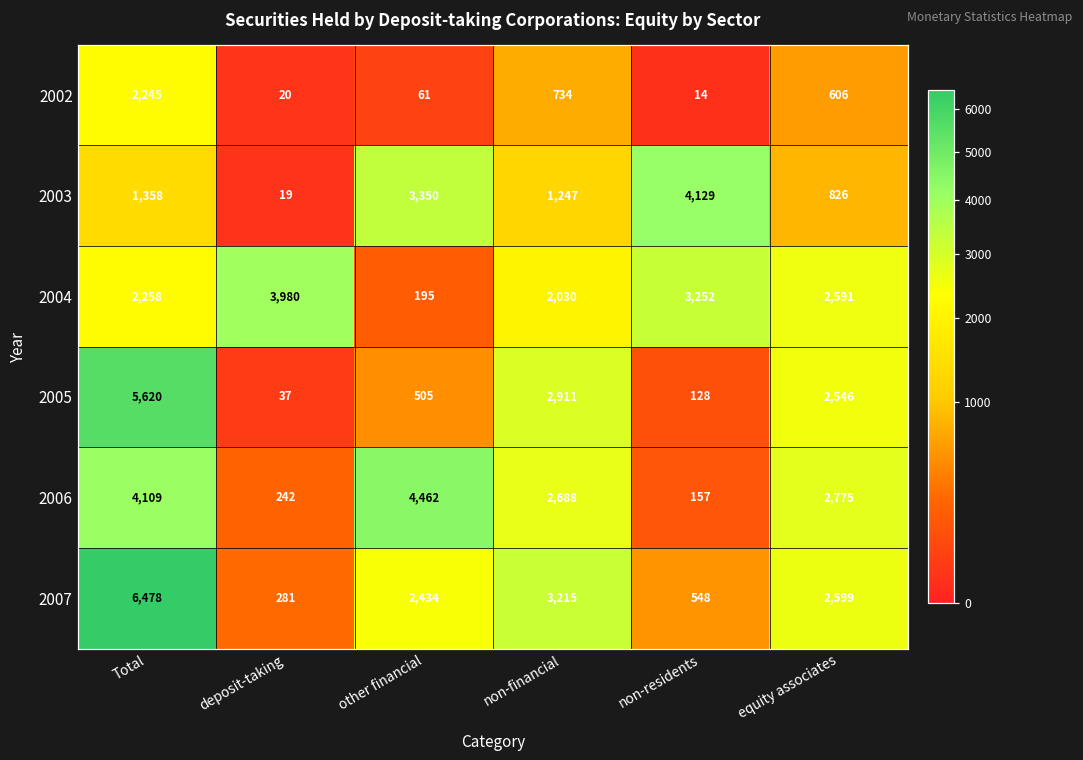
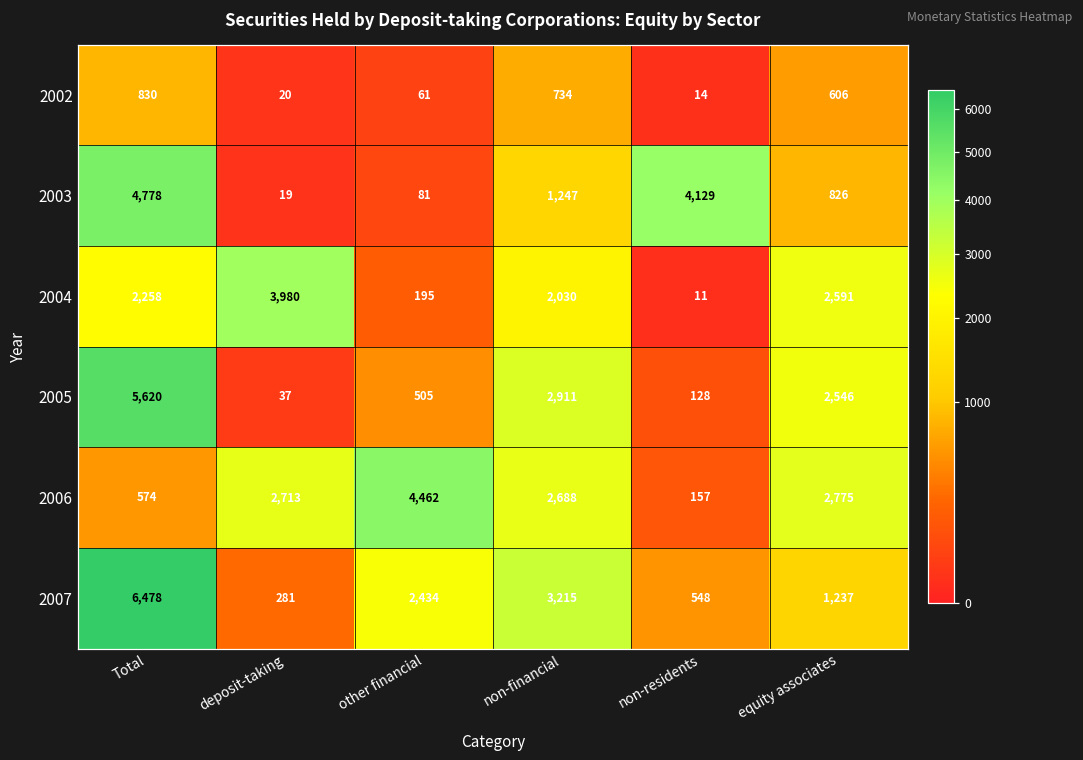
  {
    "2002": {
-     "Total": "2,245",
+     "Total": "830",
      "deposit-taking": "20",
      "other financial": "61",
      "non-financial": "734",
      "non-residents": "14",
      "equity associates": "606"
    },
    "2003": {
-     "Total": "1,358",
+     "Total": "4,778",
      "deposit-taking": "19",
-     "other financial": "3,350",
+     "other financial": "81",
      "non-financial": "1,247",
      "non-residents": "4,129",
      "equity associates": "826"
    },
    "2004": {
      "Total": "2,258",
      "deposit-taking": "3,980",
      "other financial": "195",
      "non-financial": "2,030",
-     "non-residents": "3,252",
+     "non-residents": "11",
      "equity associates": "2,591"
    },
    "2005": {
      "Total": "5,620",
      "deposit-taking": "37",
      "other financial": "505",
      "non-financial": "2,911",
      "non-residents": "128",
      "equity associates": "2,546"
    },
    "2006": {
-     "Total": "4,109",
-     "deposit-taking": "242",
+     "Total": "574",
+     "deposit-taking": "2,713",
      "other financial": "4,462",
      "non-financial": "2,688",
      "non-residents": "157",
      "equity associates": "2,775"
    },
    "2007": {
      "Total": "6,478",
      "deposit-taking": "281",
      "other financial": "2,434",
      "non-financial": "3,215",
      "non-residents": "548",
-     "equity associates": "2,599"
+     "equity associates": "1,237"
    }
  }
